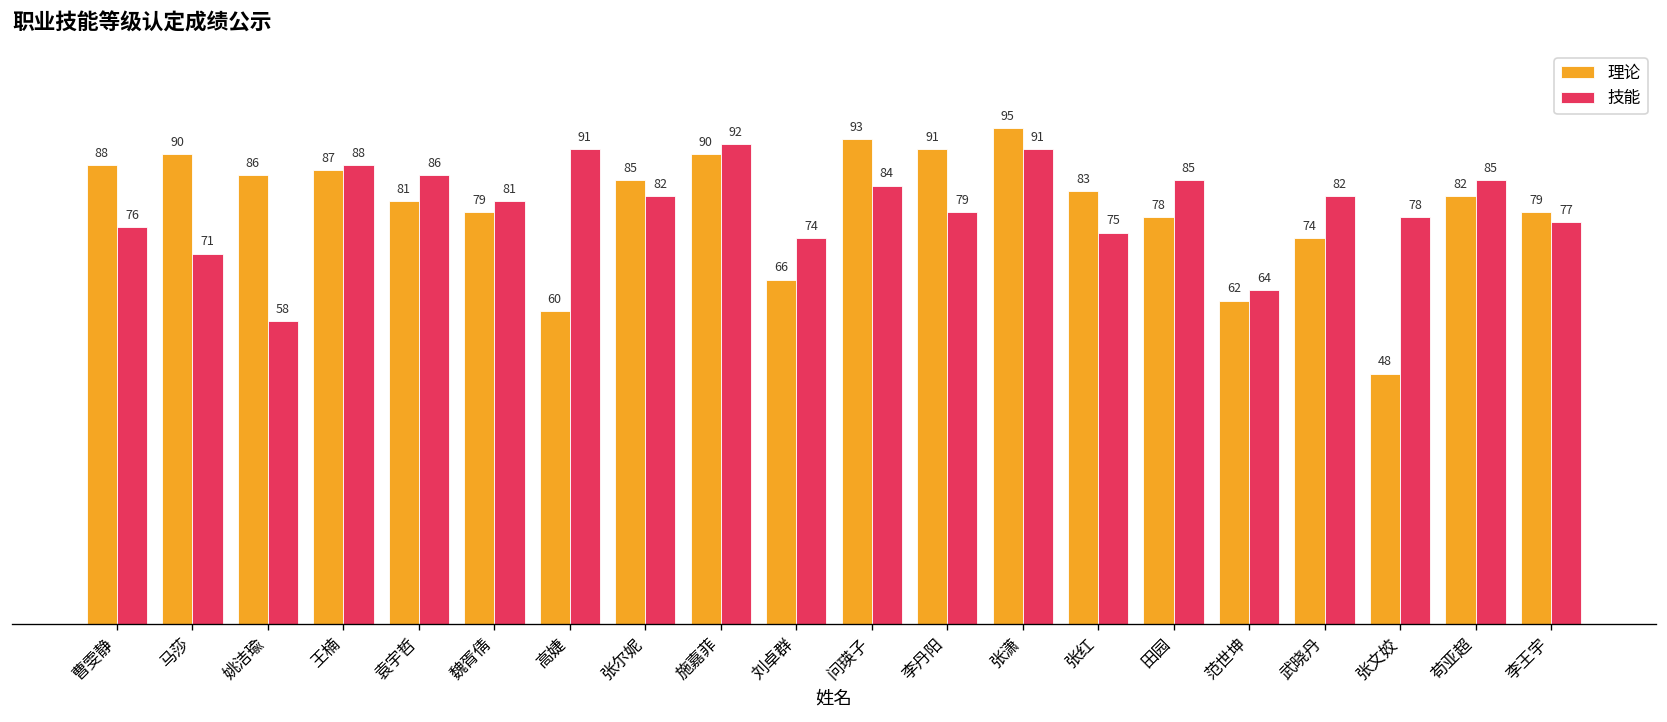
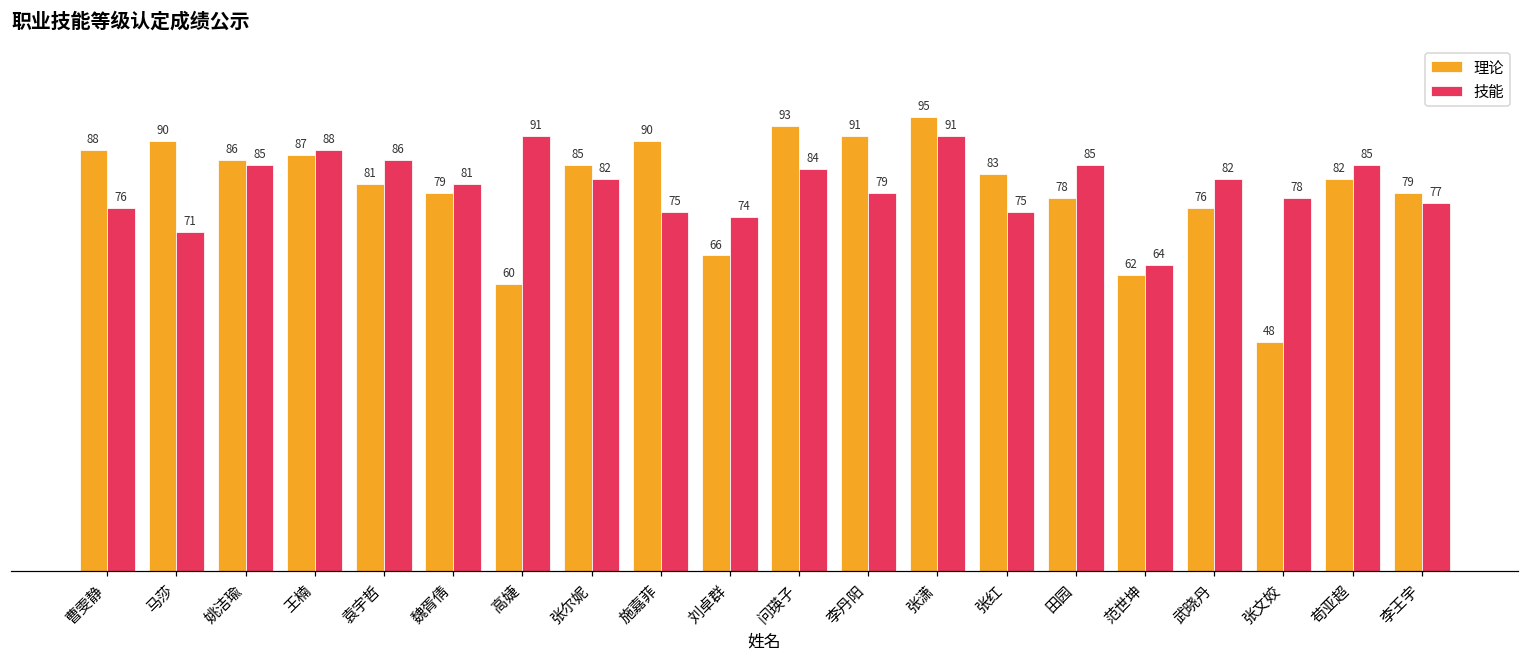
  {
    "理论": {
      "曹雯静": 88,
      "马莎": 90,
      "姚洁瑜": 86,
      "王楠": 87,
      "袁宇哲": 81,
      "魏胥倩": 79,
      "高婕": 60,
      "张尔妮": 85,
      "施嘉菲": 90,
      "刘卓群": 66,
      "问瑛子": 93,
      "李丹阳": 91,
      "张潇": 95,
      "张红": 83,
      "田园": 78,
      "范世坤": 62,
-     "武晓丹": 74,
+     "武晓丹": 76,
      "张文姣": 48,
      "苟亚超": 82,
      "李王宇": 79
    },
    "技能": {
      "曹雯静": 76,
      "马莎": 71,
-     "姚洁瑜": 58,
+     "姚洁瑜": 85,
      "王楠": 88,
      "袁宇哲": 86,
      "魏胥倩": 81,
      "高婕": 91,
      "张尔妮": 82,
-     "施嘉菲": 92,
+     "施嘉菲": 75,
      "刘卓群": 74,
      "问瑛子": 84,
      "李丹阳": 79,
      "张潇": 91,
      "张红": 75,
      "田园": 85,
      "范世坤": 64,
      "武晓丹": 82,
      "张文姣": 78,
      "苟亚超": 85,
      "李王宇": 77
    }
  }
